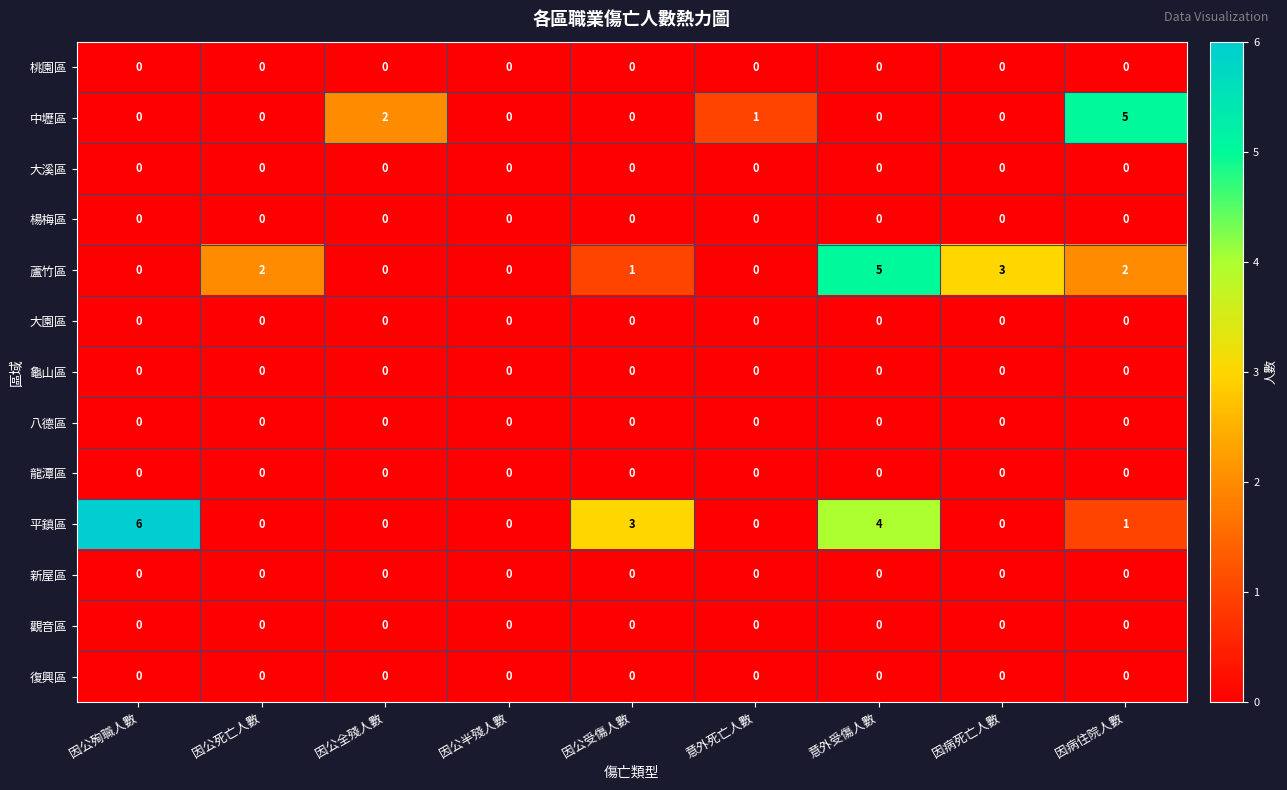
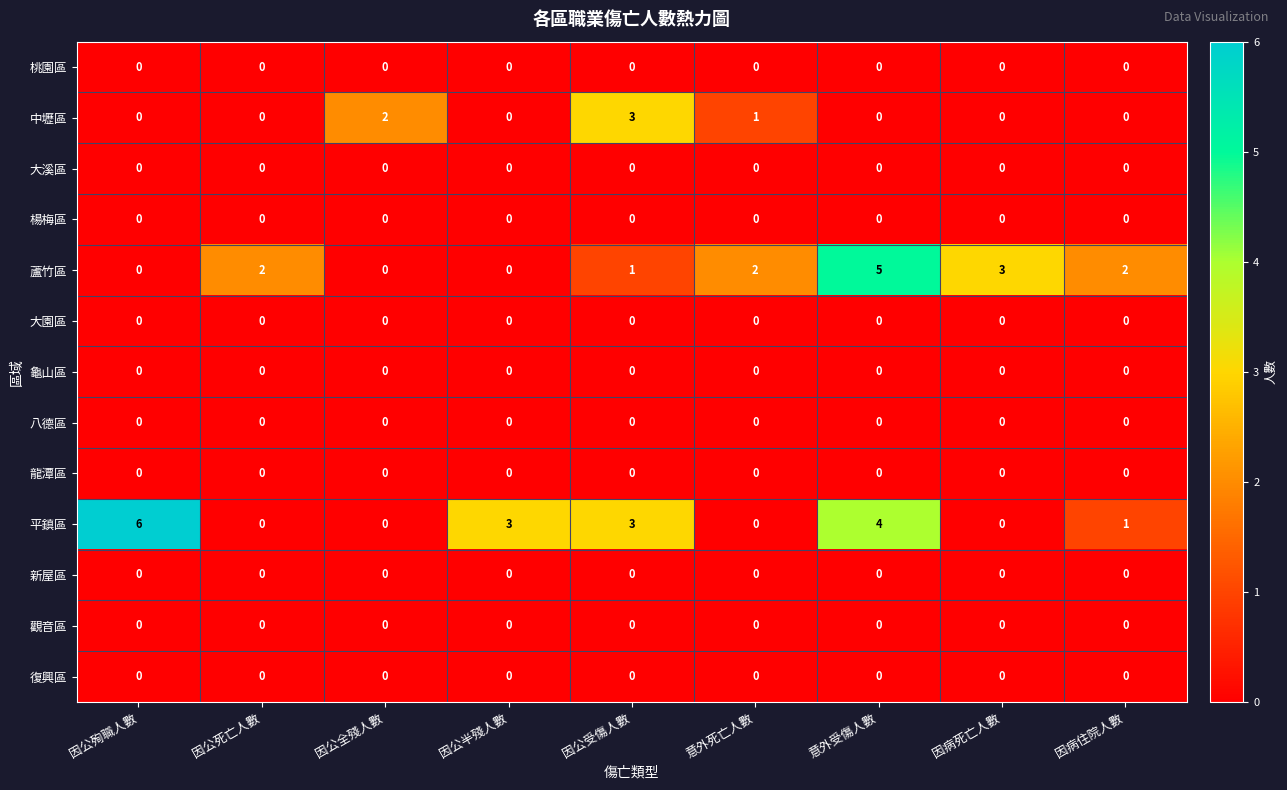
  {
    "桃園區": {
      "因公殉職人數": 0,
      "因公死亡人數": 0,
      "因公全殘人數": 0,
      "因公半殘人數": 0,
      "因公受傷人數": 0,
      "意外死亡人數": 0,
      "意外受傷人數": 0,
      "因病死亡人數": 0,
      "因病住院人數": 0
    },
    "中壢區": {
      "因公殉職人數": 0,
      "因公死亡人數": 0,
      "因公全殘人數": 2,
      "因公半殘人數": 0,
-     "因公受傷人數": 0,
+     "因公受傷人數": 3,
      "意外死亡人數": 1,
      "意外受傷人數": 0,
      "因病死亡人數": 0,
-     "因病住院人數": 5
+     "因病住院人數": 0
    },
    "大溪區": {
      "因公殉職人數": 0,
      "因公死亡人數": 0,
      "因公全殘人數": 0,
      "因公半殘人數": 0,
      "因公受傷人數": 0,
      "意外死亡人數": 0,
      "意外受傷人數": 0,
      "因病死亡人數": 0,
      "因病住院人數": 0
    },
    "楊梅區": {
      "因公殉職人數": 0,
      "因公死亡人數": 0,
      "因公全殘人數": 0,
      "因公半殘人數": 0,
      "因公受傷人數": 0,
      "意外死亡人數": 0,
      "意外受傷人數": 0,
      "因病死亡人數": 0,
      "因病住院人數": 0
    },
    "蘆竹區": {
      "因公殉職人數": 0,
      "因公死亡人數": 2,
      "因公全殘人數": 0,
      "因公半殘人數": 0,
      "因公受傷人數": 1,
-     "意外死亡人數": 0,
+     "意外死亡人數": 2,
      "意外受傷人數": 5,
      "因病死亡人數": 3,
      "因病住院人數": 2
    },
    "大園區": {
      "因公殉職人數": 0,
      "因公死亡人數": 0,
      "因公全殘人數": 0,
      "因公半殘人數": 0,
      "因公受傷人數": 0,
      "意外死亡人數": 0,
      "意外受傷人數": 0,
      "因病死亡人數": 0,
      "因病住院人數": 0
    },
    "龜山區": {
      "因公殉職人數": 0,
      "因公死亡人數": 0,
      "因公全殘人數": 0,
      "因公半殘人數": 0,
      "因公受傷人數": 0,
      "意外死亡人數": 0,
      "意外受傷人數": 0,
      "因病死亡人數": 0,
      "因病住院人數": 0
    },
    "八德區": {
      "因公殉職人數": 0,
      "因公死亡人數": 0,
      "因公全殘人數": 0,
      "因公半殘人數": 0,
      "因公受傷人數": 0,
      "意外死亡人數": 0,
      "意外受傷人數": 0,
      "因病死亡人數": 0,
      "因病住院人數": 0
    },
    "龍潭區": {
      "因公殉職人數": 0,
      "因公死亡人數": 0,
      "因公全殘人數": 0,
      "因公半殘人數": 0,
      "因公受傷人數": 0,
      "意外死亡人數": 0,
      "意外受傷人數": 0,
      "因病死亡人數": 0,
      "因病住院人數": 0
    },
    "平鎮區": {
      "因公殉職人數": 6,
      "因公死亡人數": 0,
      "因公全殘人數": 0,
-     "因公半殘人數": 0,
+     "因公半殘人數": 3,
      "因公受傷人數": 3,
      "意外死亡人數": 0,
      "意外受傷人數": 4,
      "因病死亡人數": 0,
      "因病住院人數": 1
    },
    "新屋區": {
      "因公殉職人數": 0,
      "因公死亡人數": 0,
      "因公全殘人數": 0,
      "因公半殘人數": 0,
      "因公受傷人數": 0,
      "意外死亡人數": 0,
      "意外受傷人數": 0,
      "因病死亡人數": 0,
      "因病住院人數": 0
    },
    "觀音區": {
      "因公殉職人數": 0,
      "因公死亡人數": 0,
      "因公全殘人數": 0,
      "因公半殘人數": 0,
      "因公受傷人數": 0,
      "意外死亡人數": 0,
      "意外受傷人數": 0,
      "因病死亡人數": 0,
      "因病住院人數": 0
    },
    "復興區": {
      "因公殉職人數": 0,
      "因公死亡人數": 0,
      "因公全殘人數": 0,
      "因公半殘人數": 0,
      "因公受傷人數": 0,
      "意外死亡人數": 0,
      "意外受傷人數": 0,
      "因病死亡人數": 0,
      "因病住院人數": 0
    }
  }
